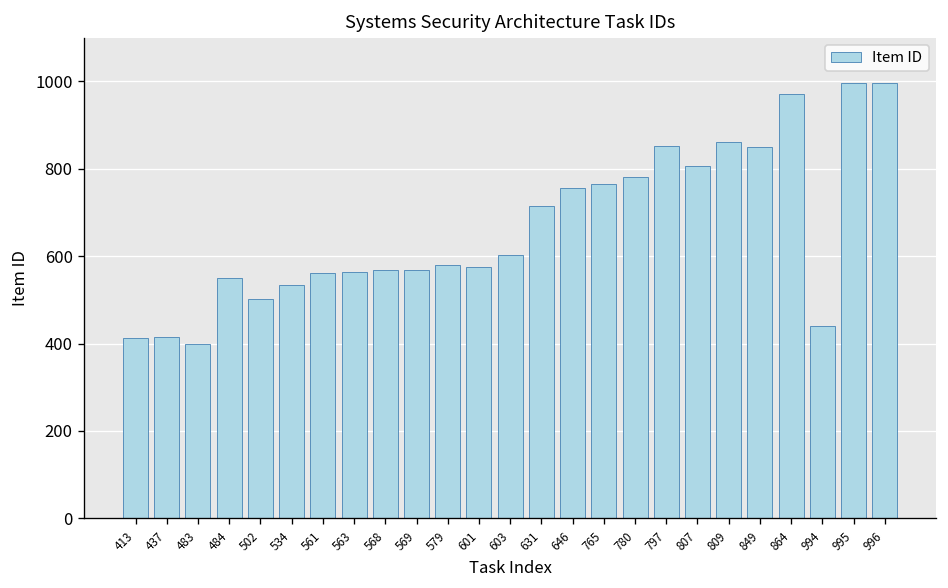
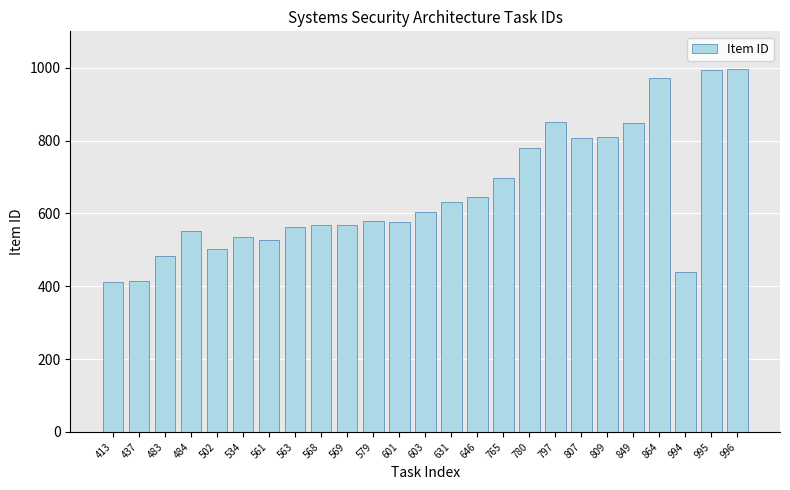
  {
    "413": 410,
    "437": 410,
-   "483": 400,
+   "483": 480,
    "484": 550,
    "502": 500,
    "534": 530,
-   "561": 560,
+   "561": 530,
    "563": 560,
    "568": 570,
    "569": 570,
    "579": 580,
    "601": 580,
    "603": 600,
-   "631": 710,
-   "646": 760,
-   "765": 770,
+   "631": 630,
+   "646": 650,
+   "765": 700,
    "780": 780,
    "797": 850,
    "807": 810,
-   "809": 860,
+   "809": 810,
    "849": 850,
    "864": 970,
    "994": 440,
    "995": 1000,
    "996": 1000
  }
